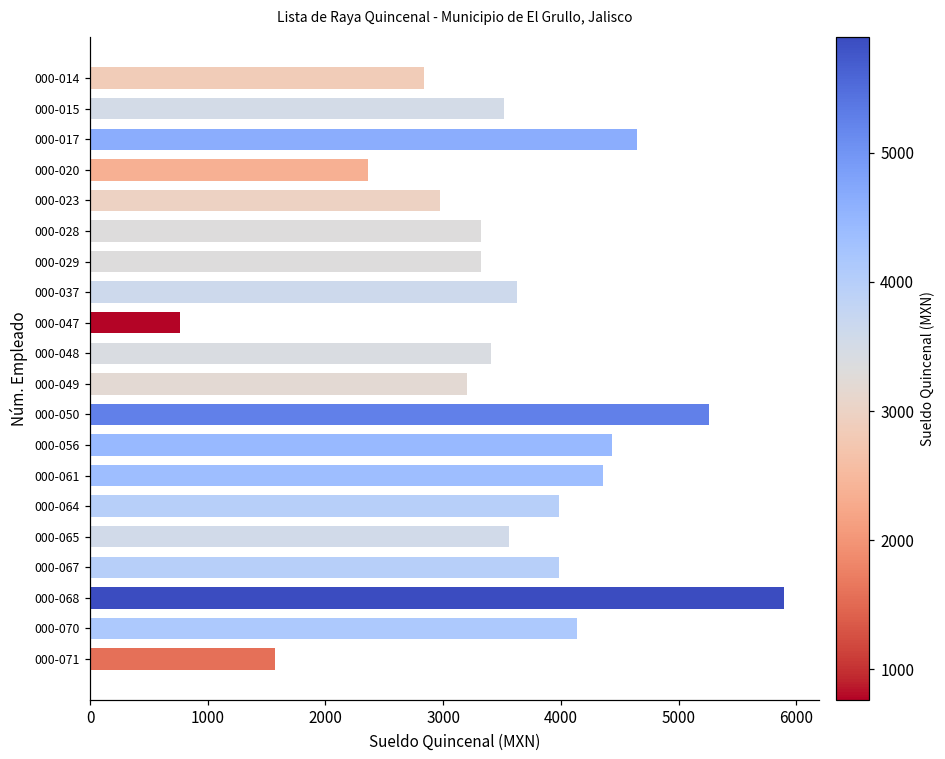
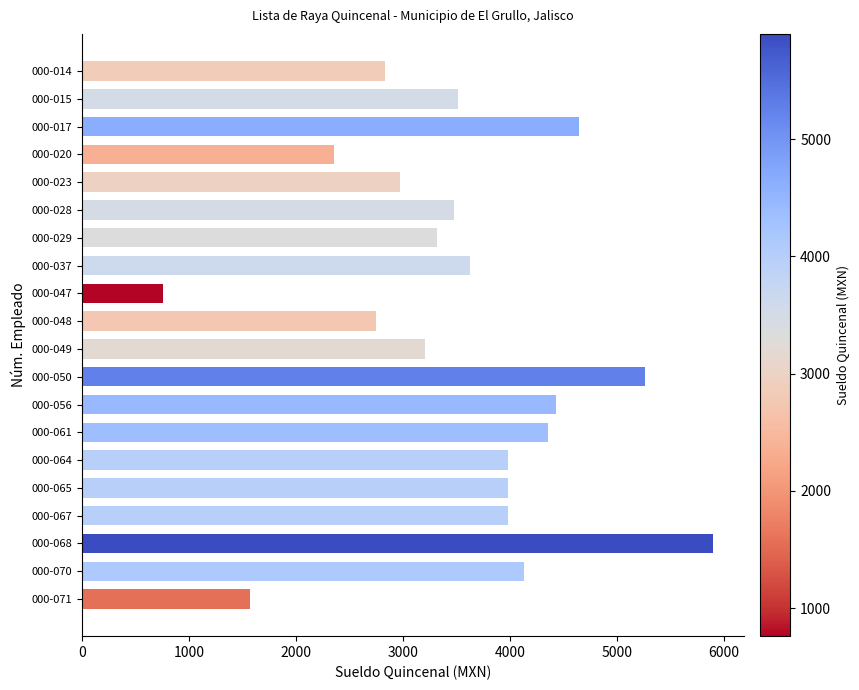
  {
    "000-014": 2830,
    "000-015": 3520,
    "000-017": 4650,
    "000-020": 2360,
    "000-023": 2980,
-   "000-028": 3320,
+   "000-028": 3470,
    "000-029": 3320,
    "000-037": 3630,
    "000-047": 760,
-   "000-048": 3410,
+   "000-048": 2750,
    "000-049": 3210,
    "000-050": 5260,
    "000-056": 4430,
    "000-061": 4350,
    "000-064": 3980,
-   "000-065": 3560,
+   "000-065": 3980,
    "000-067": 3980,
    "000-068": 5900,
    "000-070": 4140,
    "000-071": 1570
  }
